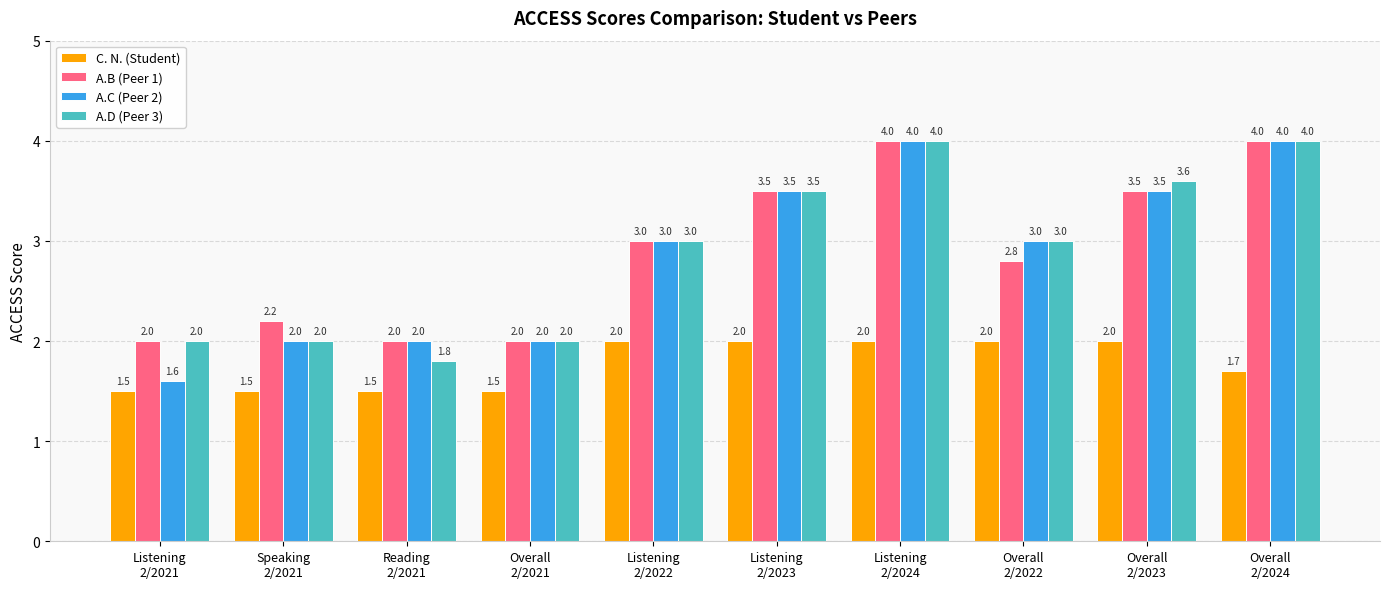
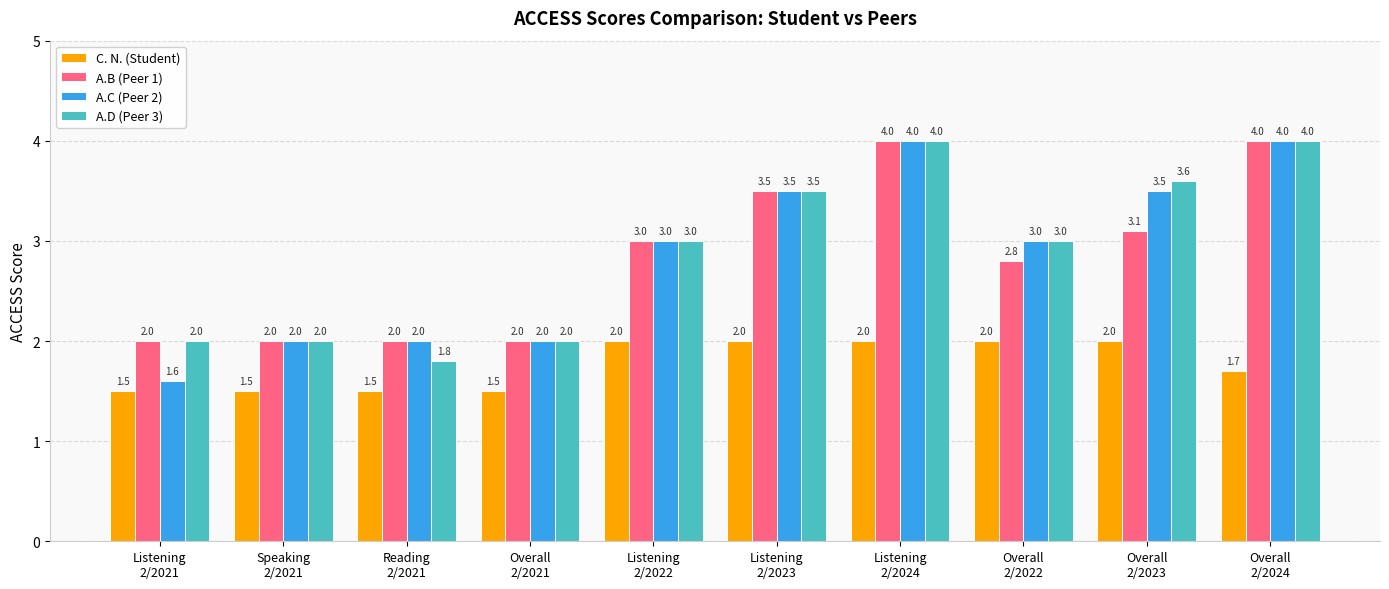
  {
    "C. N. (Student)": {
      "Listening 2/2021": 1.5,
      "Speaking 2/2021": 1.5,
      "Reading 2/2021": 1.5,
      "Overall 2/2021": 1.5,
      "Listening 2/2022": 2.0,
      "Listening 2/2023": 2.0,
      "Listening 2/2024": 2.0,
      "Overall 2/2022": 2.0,
      "Overall 2/2023": 2.0,
      "Overall 2/2024": 1.7
    },
    "A.B (Peer 1)": {
      "Listening 2/2021": 2.0,
-     "Speaking 2/2021": 2.2,
+     "Speaking 2/2021": 2.0,
      "Reading 2/2021": 2.0,
      "Overall 2/2021": 2.0,
      "Listening 2/2022": 3.0,
      "Listening 2/2023": 3.5,
      "Listening 2/2024": 4.0,
      "Overall 2/2022": 2.8,
-     "Overall 2/2023": 3.5,
+     "Overall 2/2023": 3.1,
      "Overall 2/2024": 4.0
    }
  }
